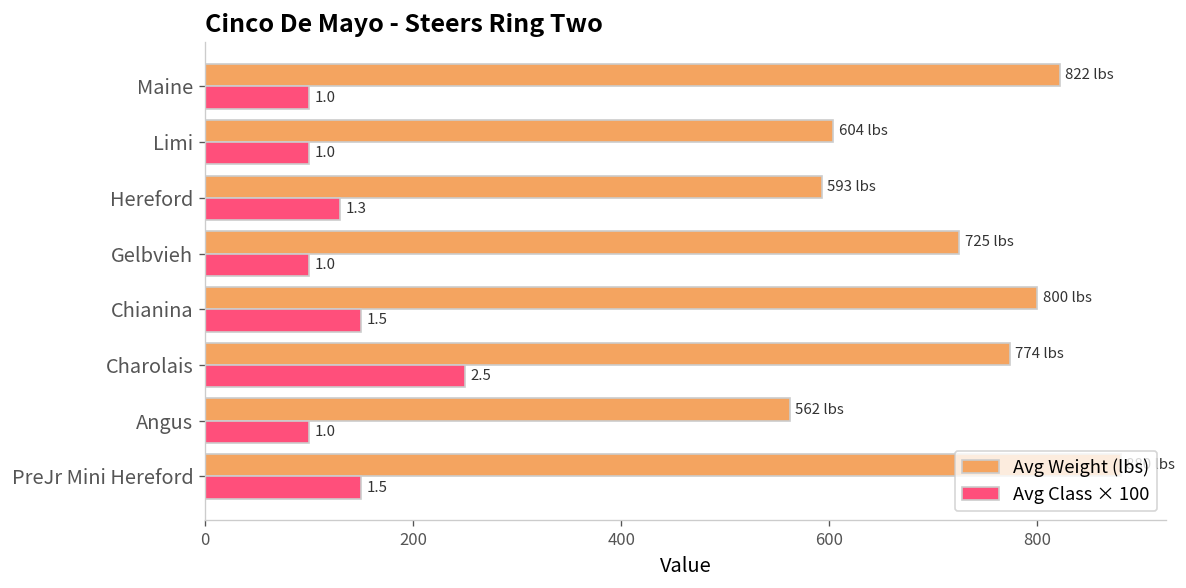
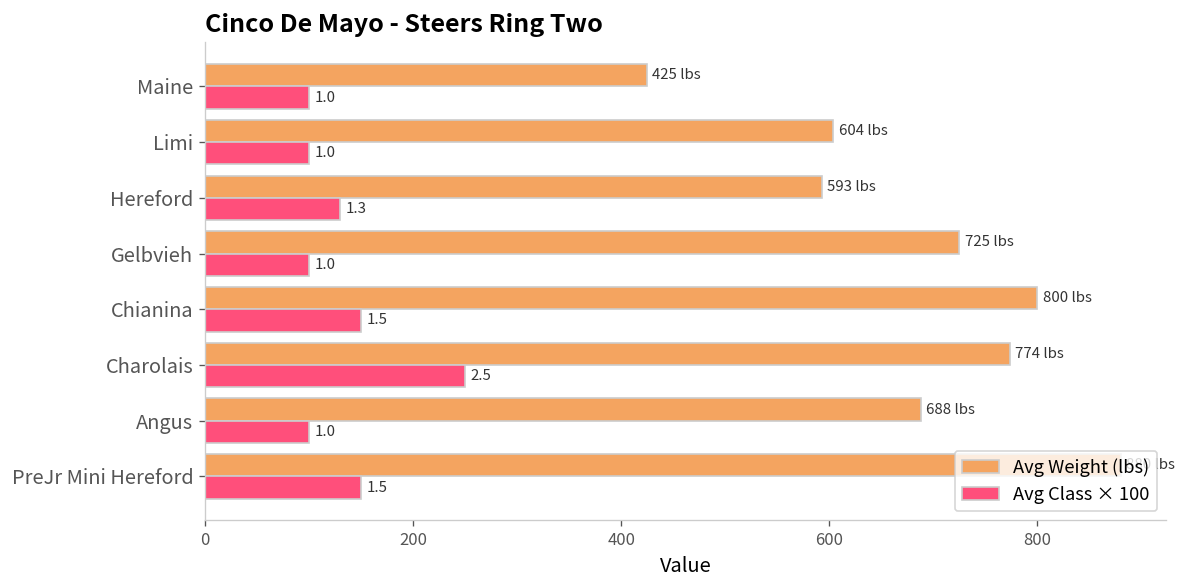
  {
    "Avg Weight (lbs)": {
-     "Maine": 822,
+     "Maine": 425,
      "Limi": 604,
      "Hereford": 593,
      "Gelbvieh": 725,
      "Chianina": 800,
      "Charolais": 774,
-     "Angus": 562
+     "Angus": 688
    }
  }
